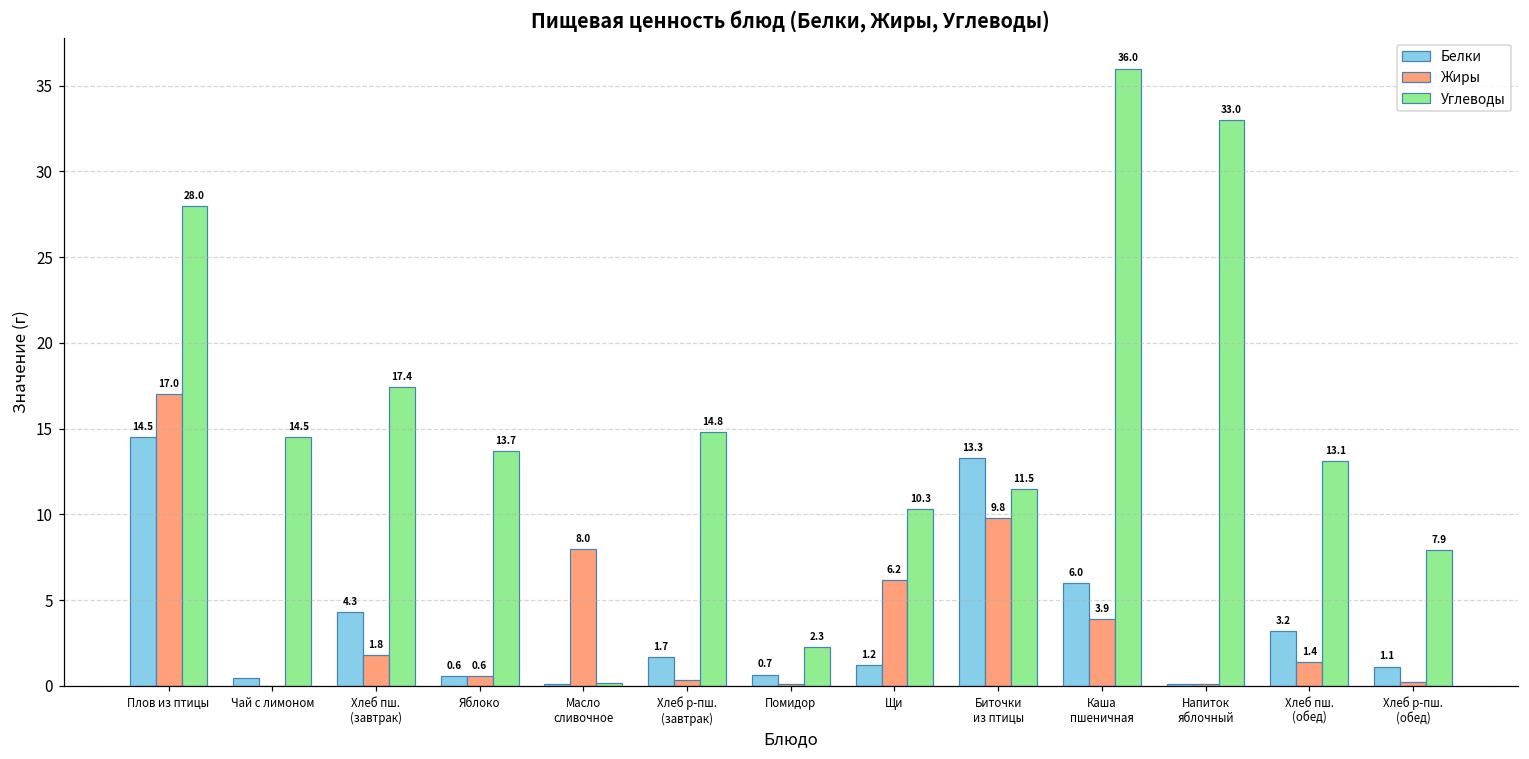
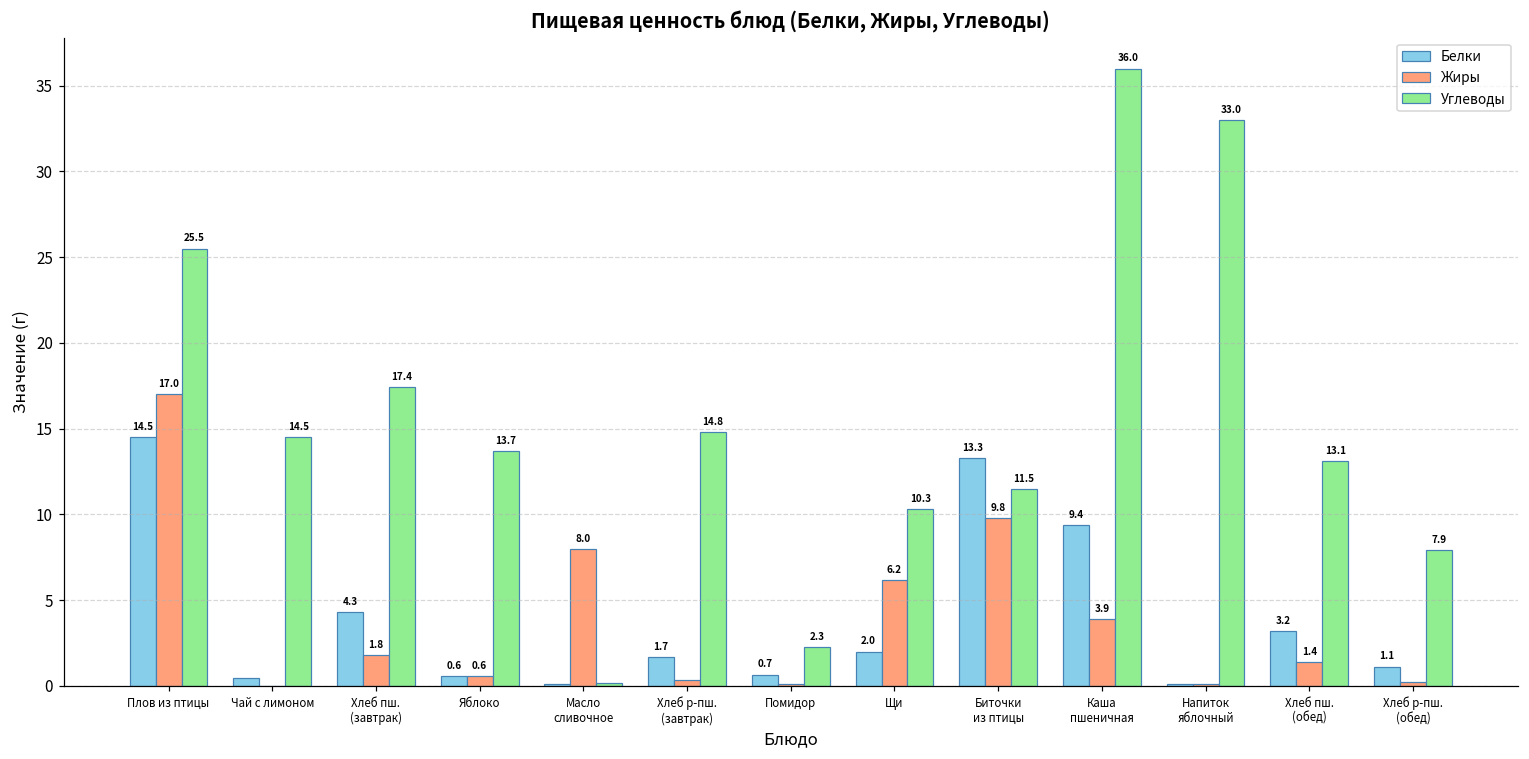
  {
    "Белки": {
      "Плов из птицы": 14.5,
      "Хлеб пш. (завтрак)": 4.3,
      "Яблоко": 0.6,
      "Хлеб р-пш. (завтрак)": 1.7,
      "Помидор": 0.7,
-     "Щи": 1.2,
+     "Щи": 2.0,
      "Биточки из птицы": 13.3,
-     "Каша пшеничная": 6.0,
+     "Каша пшеничная": 9.4,
      "Хлеб пш. (обед)": 3.2,
      "Хлеб р-пш. (обед)": 1.1
    },
    "Жиры": {
      "Плов из птицы": 17.0,
      "Хлеб пш. (завтрак)": 1.8,
      "Яблоко": 0.6,
      "Масло сливочное": 8.0,
      "Щи": 6.2,
      "Биточки из птицы": 9.8,
      "Каша пшеничная": 3.9,
      "Хлеб пш. (обед)": 1.4
    },
    "Углеводы": {
-     "Плов из птицы": 28.0,
+     "Плов из птицы": 25.5,
      "Чай с лимоном": 14.5,
      "Хлеб пш. (завтрак)": 17.4,
      "Яблоко": 13.7,
      "Хлеб р-пш. (завтрак)": 14.8,
      "Помидор": 2.3,
      "Щи": 10.3,
      "Биточки из птицы": 11.5,
      "Каша пшеничная": 36.0,
      "Напиток яблочный": 33.0,
      "Хлеб пш. (обед)": 13.1,
      "Хлеб р-пш. (обед)": 7.9
    }
  }
